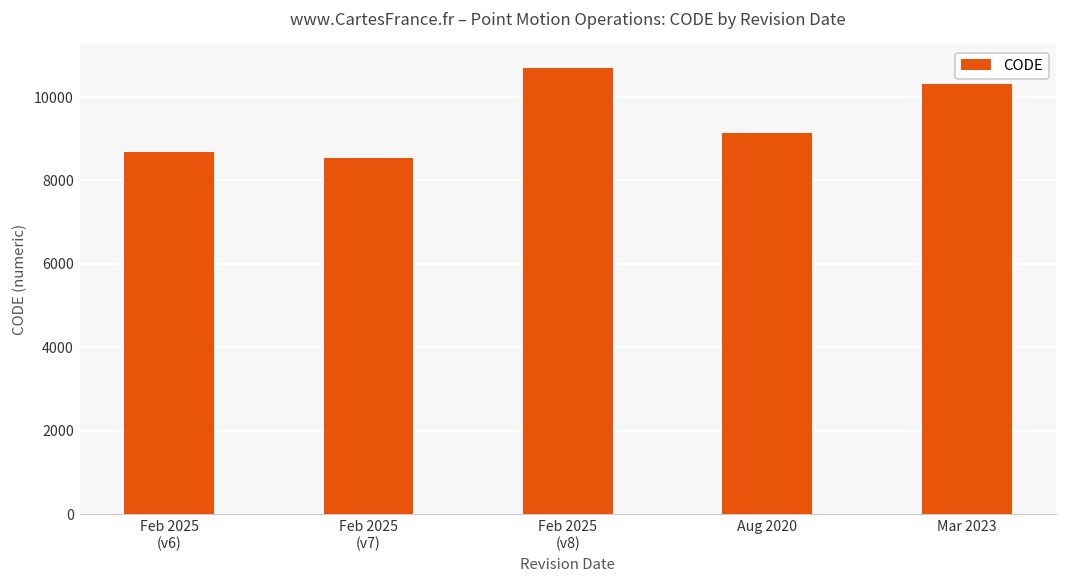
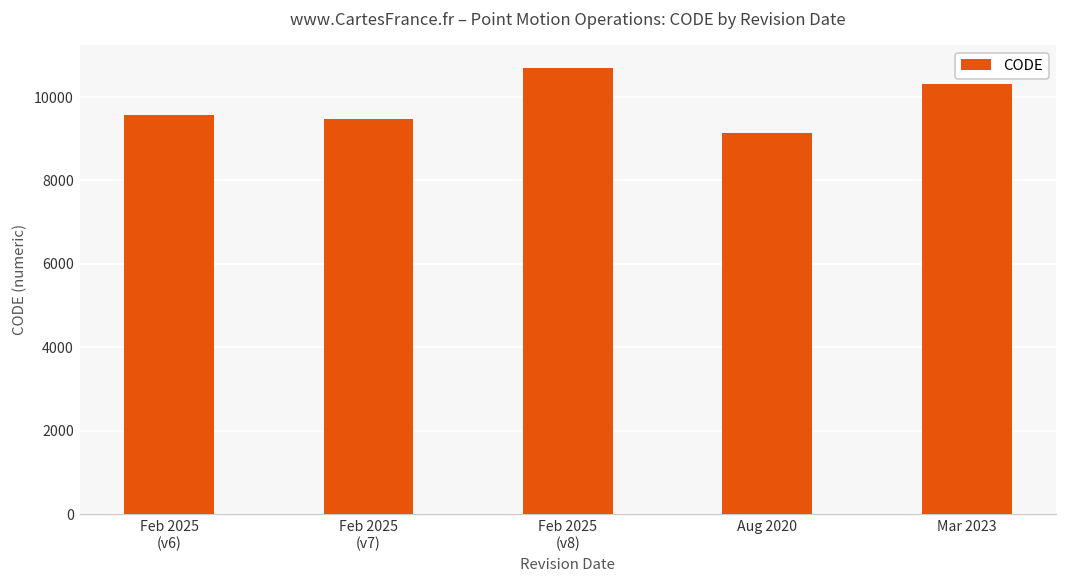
  {
-   "Feb 2025 (v6)": 8700,
-   "Feb 2025 (v7)": 8500,
+   "Feb 2025 (v6)": 9600,
+   "Feb 2025 (v7)": 9500,
    "Feb 2025 (v8)": 10700,
    "Aug 2020": 9100,
    "Mar 2023": 10300
  }
